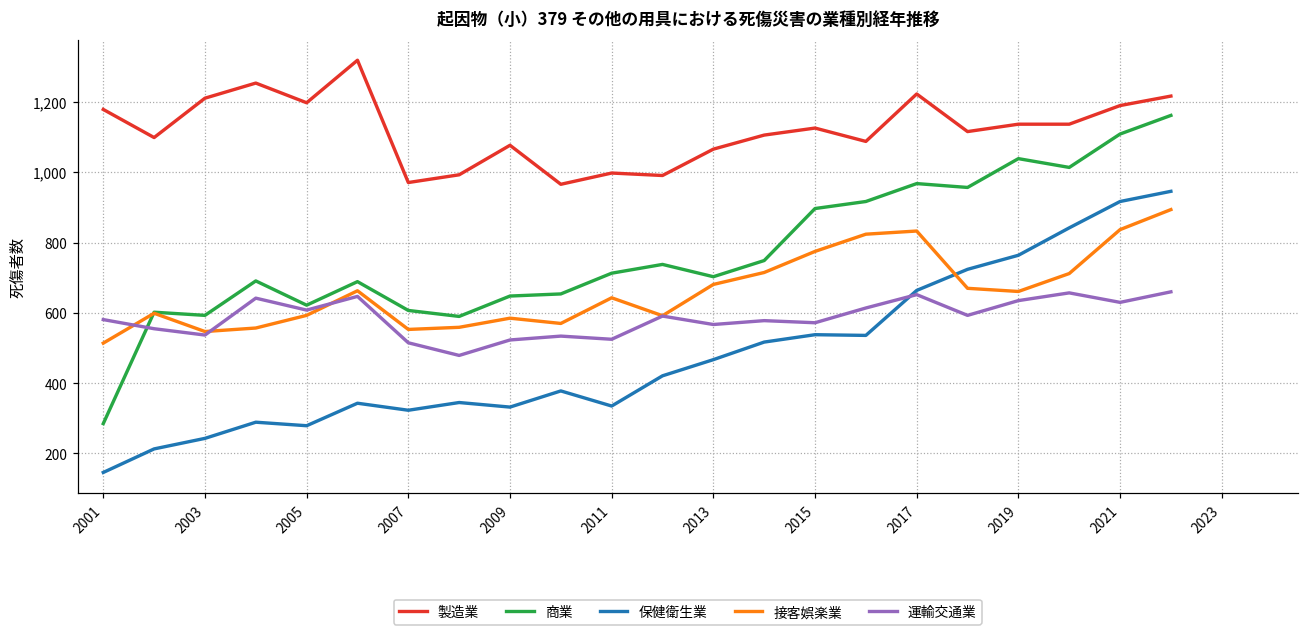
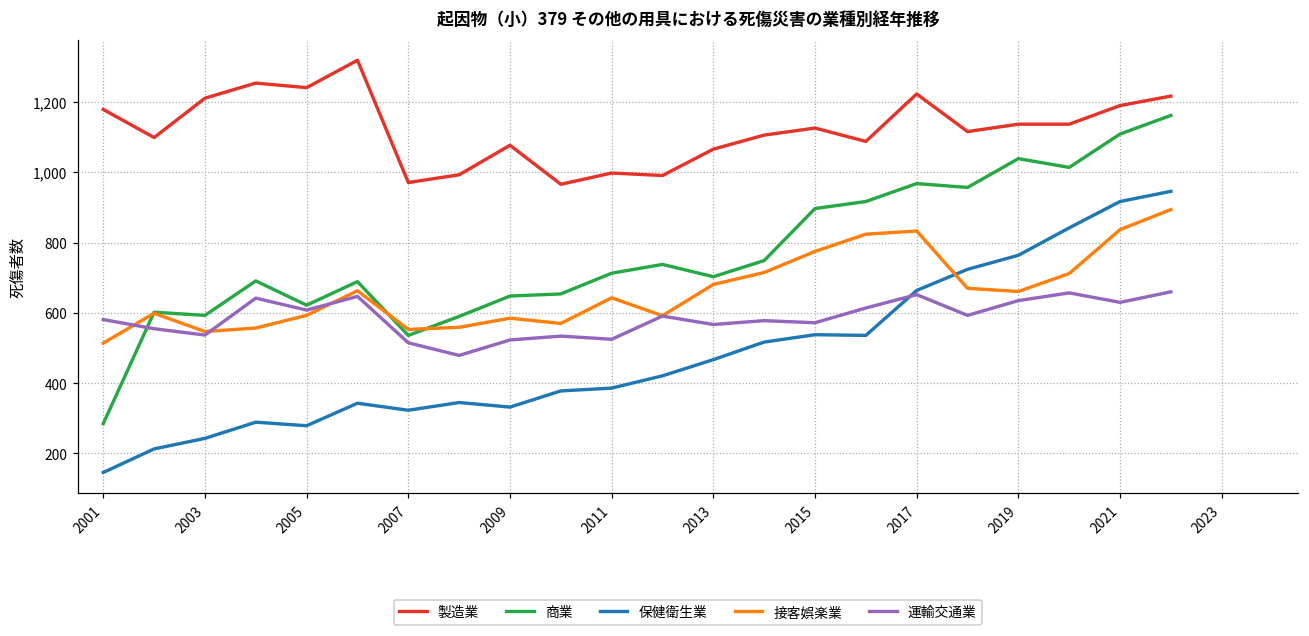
  {
    "製造業": {
      "2001": "1,180",
      "2003": "1,210",
-     "2005": "1,200",
+     "2005": "1,240",
      "2007": "970",
      "2009": "1,080",
      "2011": "1,000",
      "2013": "1,070",
      "2015": "1,130",
      "2017": "1,220",
      "2019": "1,140",
      "2021": "1,190"
    },
    "商業": {
      "2001": "290",
      "2003": "590",
      "2005": "620",
-     "2007": "610",
+     "2007": "540",
      "2009": "650",
      "2011": "710",
      "2013": "700",
      "2015": "900",
      "2017": "970",
      "2019": "1,040",
      "2021": "1,110"
    },
    "保健衛生業": {
      "2001": "150",
      "2003": "240",
      "2005": "280",
      "2007": "320",
      "2009": "330",
-     "2011": "340",
+     "2011": "390",
      "2013": "470",
      "2015": "540",
      "2017": "660",
      "2019": "760",
      "2021": "920"
    },
    "接客娯楽業": {
      "2001": "510",
      "2003": "550",
      "2005": "590",
      "2007": "550",
      "2009": "590",
      "2011": "640",
      "2013": "680",
      "2015": "780",
      "2017": "830",
      "2019": "660",
      "2021": "840"
    },
    "運輸交通業": {
      "2001": "580",
      "2003": "540",
      "2005": "610",
      "2007": "520",
      "2009": "520",
      "2011": "530",
      "2013": "570",
      "2015": "570",
      "2017": "650",
      "2019": "640",
      "2021": "630"
    }
  }
